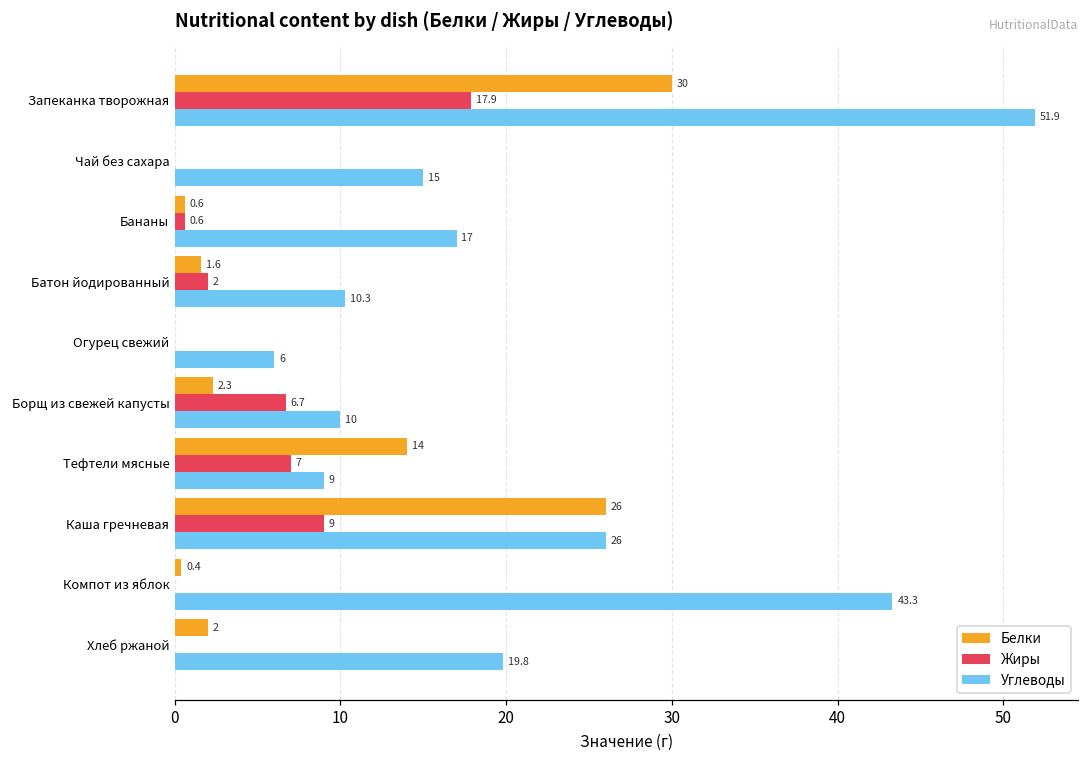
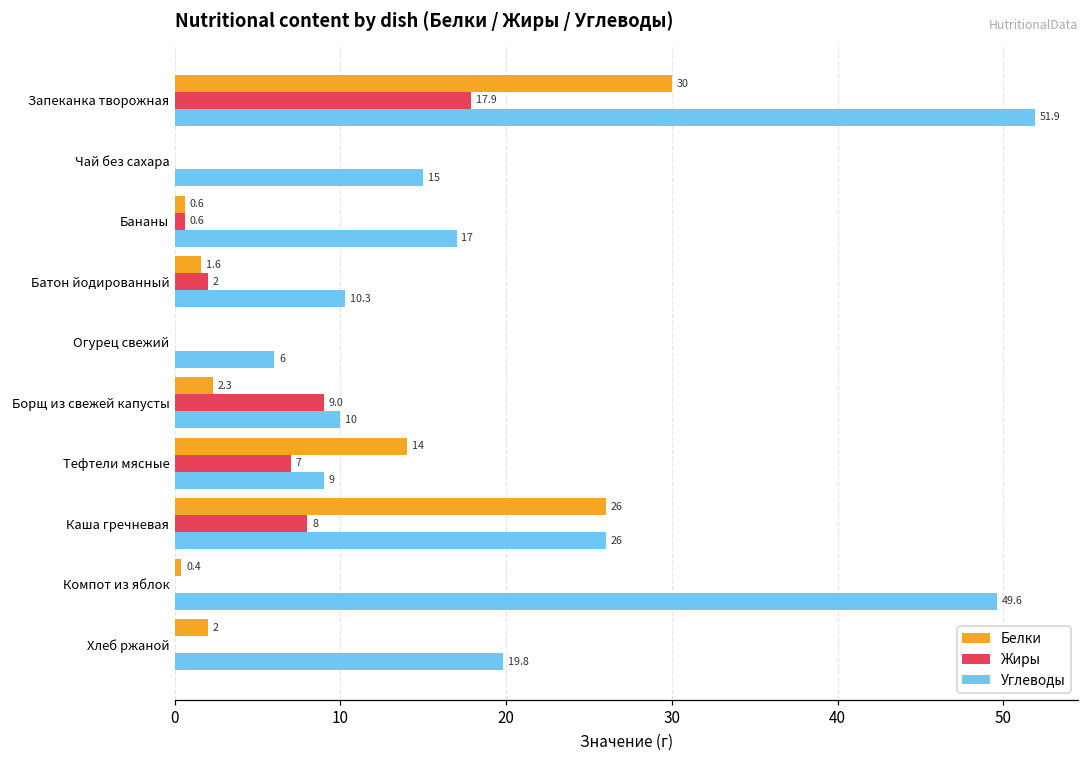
  {
    "Белки": {
      "Запеканка творожная": 30,
      "Бананы": 0.6,
      "Батон йодированный": 1.6,
      "Борщ из свежей капусты": 2.3,
      "Тефтели мясные": 14,
      "Каша гречневая": 26,
      "Компот из яблок": 0.4,
      "Хлеб ржаной": 2
    },
    "Жиры": {
      "Запеканка творожная": 17.9,
      "Бананы": 0.6,
      "Батон йодированный": 2,
-     "Борщ из свежей капусты": 6.7,
+     "Борщ из свежей капусты": 9.0,
      "Тефтели мясные": 7,
-     "Каша гречневая": 9
+     "Каша гречневая": 8
    },
    "Углеводы": {
      "Запеканка творожная": 51.9,
      "Чай без сахара": 15,
      "Бананы": 17,
      "Батон йодированный": 10.3,
      "Огурец свежий": 6,
      "Борщ из свежей капусты": 10,
      "Тефтели мясные": 9,
      "Каша гречневая": 26,
-     "Компот из яблок": 43.3,
+     "Компот из яблок": 49.6,
      "Хлеб ржаной": 19.8
    }
  }
